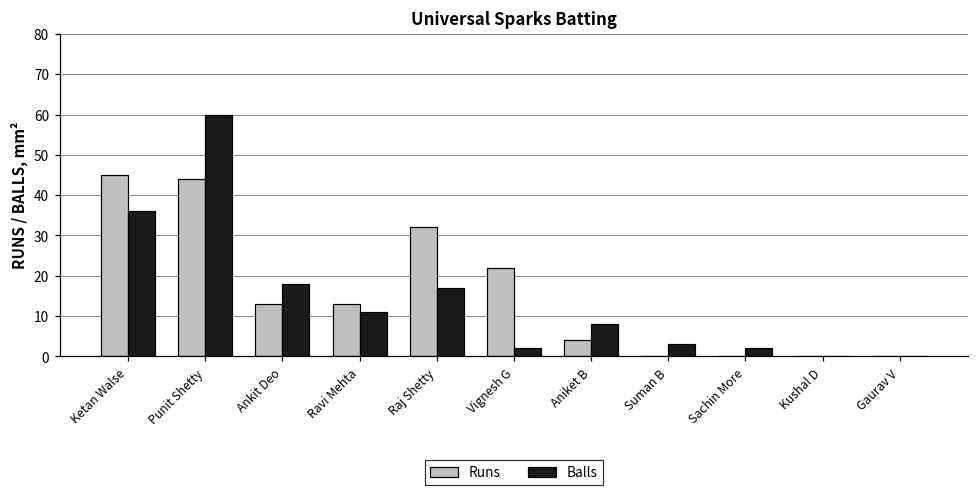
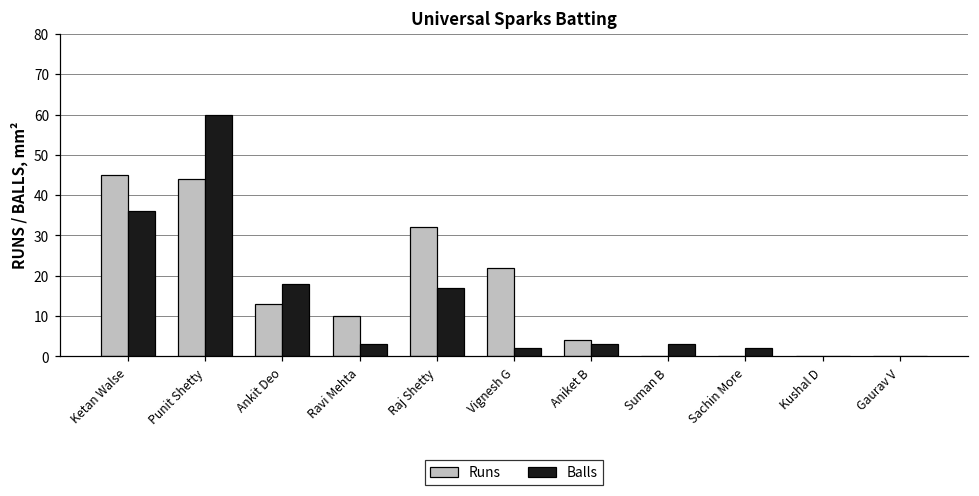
  {
    "Runs": {
      "Ketan Walse": 45,
      "Punit Shetty": 44,
      "Ankit Deo": 13,
-     "Ravi Mehta": 13,
+     "Ravi Mehta": 10,
      "Raj Shetty": 32,
      "Vignesh G": 22,
      "Aniket B": 4,
      "Suman B": 0,
      "Sachin More": 0,
      "Kushal D": 0,
      "Gaurav V": 0
    },
    "Balls": {
      "Ketan Walse": 36,
      "Punit Shetty": 60,
      "Ankit Deo": 18,
-     "Ravi Mehta": 11,
+     "Ravi Mehta": 3,
      "Raj Shetty": 17,
      "Vignesh G": 2,
-     "Aniket B": 8,
+     "Aniket B": 3,
      "Suman B": 3,
      "Sachin More": 2,
      "Kushal D": 0,
      "Gaurav V": 0
    }
  }
